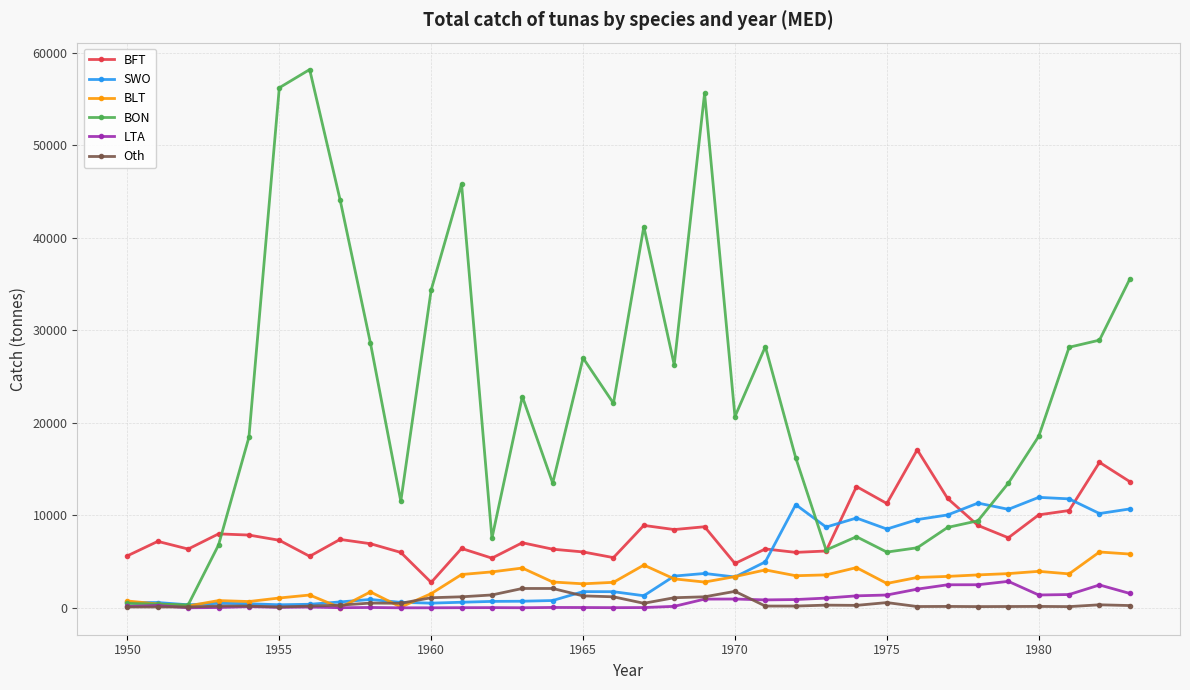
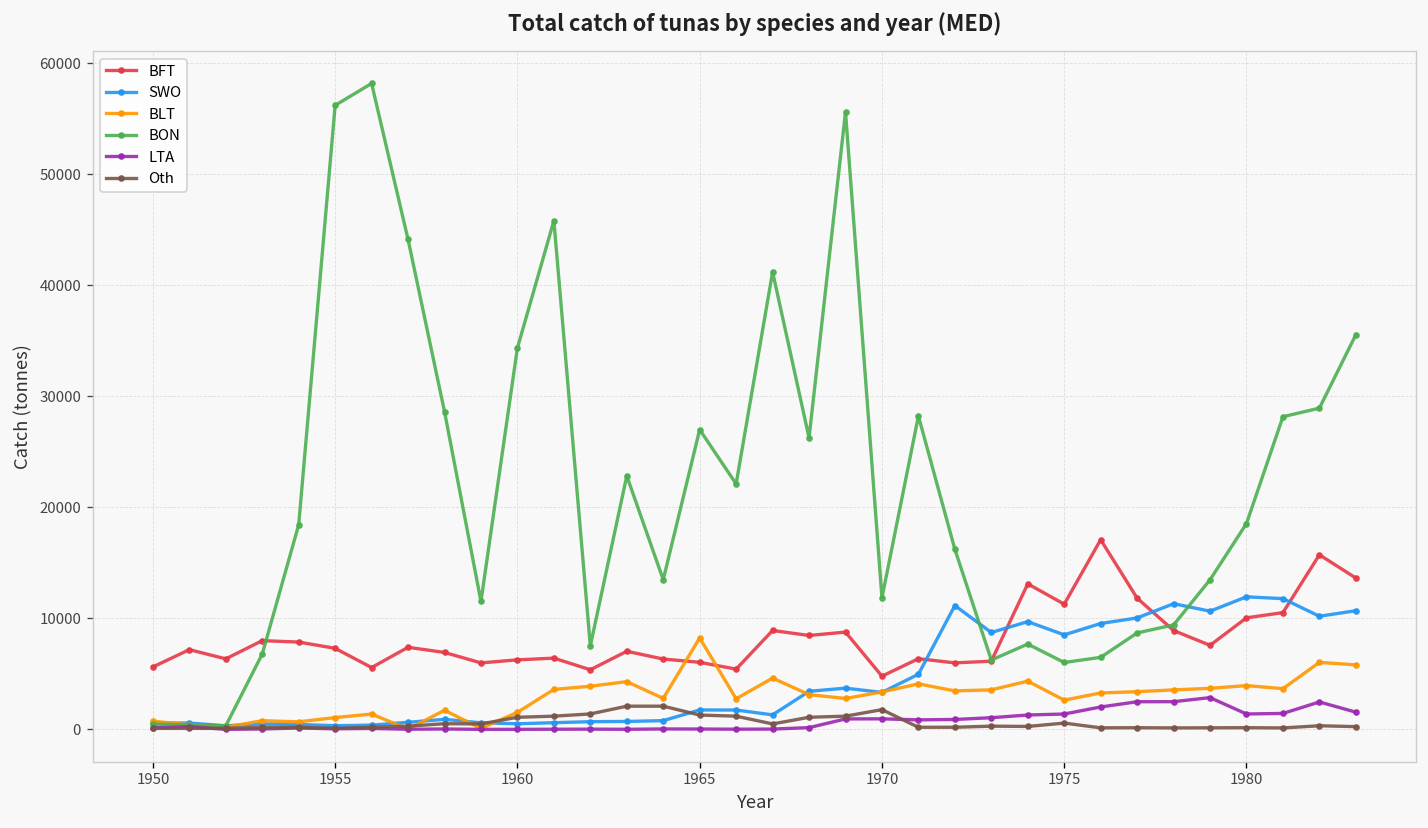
  {
    "BFT": {
      "1950": 6000,
      "1955": 7000,
-     "1960": 3000,
+     "1960": 6000,
      "1965": 6000,
      "1970": 5000,
      "1975": 11000,
      "1980": 10000
    },
    "SWO": {
      "1960": 1000,
      "1965": 2000,
      "1975": 9000,
      "1980": 12000
    },
    "BLT": {
      "1955": 1000,
      "1960": 2000,
-     "1965": 3000,
+     "1965": 8000,
      "1975": 3000,
      "1980": 4000
    },
    "BON": {
      "1955": 56000,
      "1960": 34000,
      "1965": 27000,
-     "1970": 21000,
+     "1970": 12000,
      "1975": 6000,
      "1980": 19000
    },
    "LTA": {
      "1960": 0,
      "1965": 0,
      "1970": 1000,
      "1975": 1000,
      "1980": 1000
    },
    "Oth": {
      "1960": 1000,
      "1965": 1000,
      "1970": 2000,
      "1975": 1000,
      "1980": 0
    }
  }
